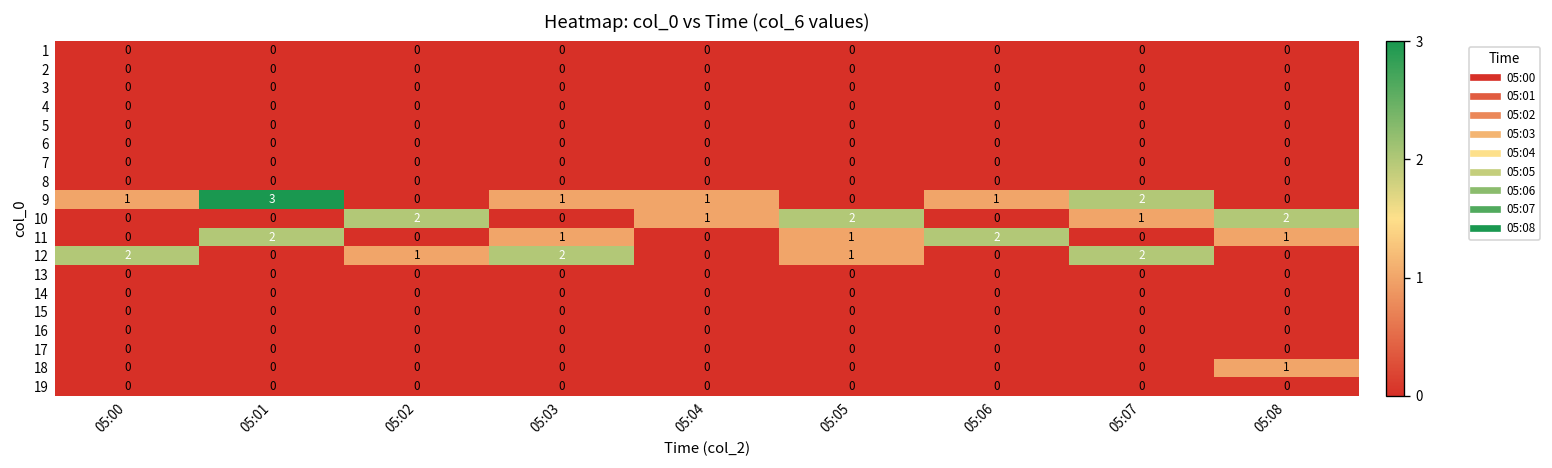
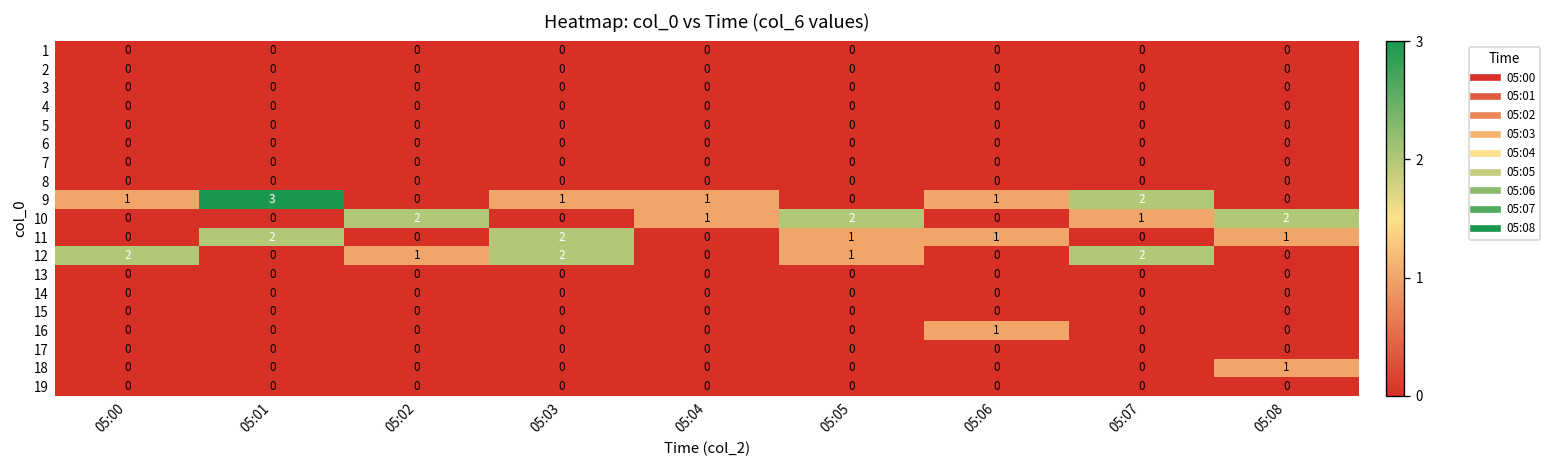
  {
    "1": {
      "05:00": 0,
      "05:01": 0,
      "05:02": 0,
      "05:03": 0,
      "05:04": 0,
      "05:05": 0,
      "05:06": 0,
      "05:07": 0,
      "05:08": 0
    },
    "2": {
      "05:00": 0,
      "05:01": 0,
      "05:02": 0,
      "05:03": 0,
      "05:04": 0,
      "05:05": 0,
      "05:06": 0,
      "05:07": 0,
      "05:08": 0
    },
    "3": {
      "05:00": 0,
      "05:01": 0,
      "05:02": 0,
      "05:03": 0,
      "05:04": 0,
      "05:05": 0,
      "05:06": 0,
      "05:07": 0,
      "05:08": 0
    },
    "4": {
      "05:00": 0,
      "05:01": 0,
      "05:02": 0,
      "05:03": 0,
      "05:04": 0,
      "05:05": 0,
      "05:06": 0,
      "05:07": 0,
      "05:08": 0
    },
    "5": {
      "05:00": 0,
      "05:01": 0,
      "05:02": 0,
      "05:03": 0,
      "05:04": 0,
      "05:05": 0,
      "05:06": 0,
      "05:07": 0,
      "05:08": 0
    },
    "6": {
      "05:00": 0,
      "05:01": 0,
      "05:02": 0,
      "05:03": 0,
      "05:04": 0,
      "05:05": 0,
      "05:06": 0,
      "05:07": 0,
      "05:08": 0
    },
    "7": {
      "05:00": 0,
      "05:01": 0,
      "05:02": 0,
      "05:03": 0,
      "05:04": 0,
      "05:05": 0,
      "05:06": 0,
      "05:07": 0,
      "05:08": 0
    },
    "8": {
      "05:00": 0,
      "05:01": 0,
      "05:02": 0,
      "05:03": 0,
      "05:04": 0,
      "05:05": 0,
      "05:06": 0,
      "05:07": 0,
      "05:08": 0
    },
    "9": {
      "05:00": 1,
      "05:01": 3,
      "05:02": 0,
      "05:03": 1,
      "05:04": 1,
      "05:05": 0,
      "05:06": 1,
      "05:07": 2,
      "05:08": 0
    },
    "10": {
      "05:00": 0,
      "05:01": 0,
      "05:02": 2,
      "05:03": 0,
      "05:04": 1,
      "05:05": 2,
      "05:06": 0,
      "05:07": 1,
      "05:08": 2
    },
    "11": {
      "05:00": 0,
      "05:01": 2,
      "05:02": 0,
-     "05:03": 1,
+     "05:03": 2,
      "05:04": 0,
      "05:05": 1,
-     "05:06": 2,
+     "05:06": 1,
      "05:07": 0,
      "05:08": 1
    },
    "12": {
      "05:00": 2,
      "05:01": 0,
      "05:02": 1,
      "05:03": 2,
      "05:04": 0,
      "05:05": 1,
      "05:06": 0,
      "05:07": 2,
      "05:08": 0
    },
    "13": {
      "05:00": 0,
      "05:01": 0,
      "05:02": 0,
      "05:03": 0,
      "05:04": 0,
      "05:05": 0,
      "05:06": 0,
      "05:07": 0,
      "05:08": 0
    },
    "14": {
      "05:00": 0,
      "05:01": 0,
      "05:02": 0,
      "05:03": 0,
      "05:04": 0,
      "05:05": 0,
      "05:06": 0,
      "05:07": 0,
      "05:08": 0
    },
    "15": {
      "05:00": 0,
      "05:01": 0,
      "05:02": 0,
      "05:03": 0,
      "05:04": 0,
      "05:05": 0,
      "05:06": 0,
      "05:07": 0,
      "05:08": 0
    },
    "16": {
      "05:00": 0,
      "05:01": 0,
      "05:02": 0,
      "05:03": 0,
      "05:04": 0,
      "05:05": 0,
-     "05:06": 0,
+     "05:06": 1,
      "05:07": 0,
      "05:08": 0
    },
    "17": {
      "05:00": 0,
      "05:01": 0,
      "05:02": 0,
      "05:03": 0,
      "05:04": 0,
      "05:05": 0,
      "05:06": 0,
      "05:07": 0,
      "05:08": 0
    },
    "18": {
      "05:00": 0,
      "05:01": 0,
      "05:02": 0,
      "05:03": 0,
      "05:04": 0,
      "05:05": 0,
      "05:06": 0,
      "05:07": 0,
      "05:08": 1
    },
    "19": {
      "05:00": 0,
      "05:01": 0,
      "05:02": 0,
      "05:03": 0,
      "05:04": 0,
      "05:05": 0,
      "05:06": 0,
      "05:07": 0,
      "05:08": 0
    }
  }
